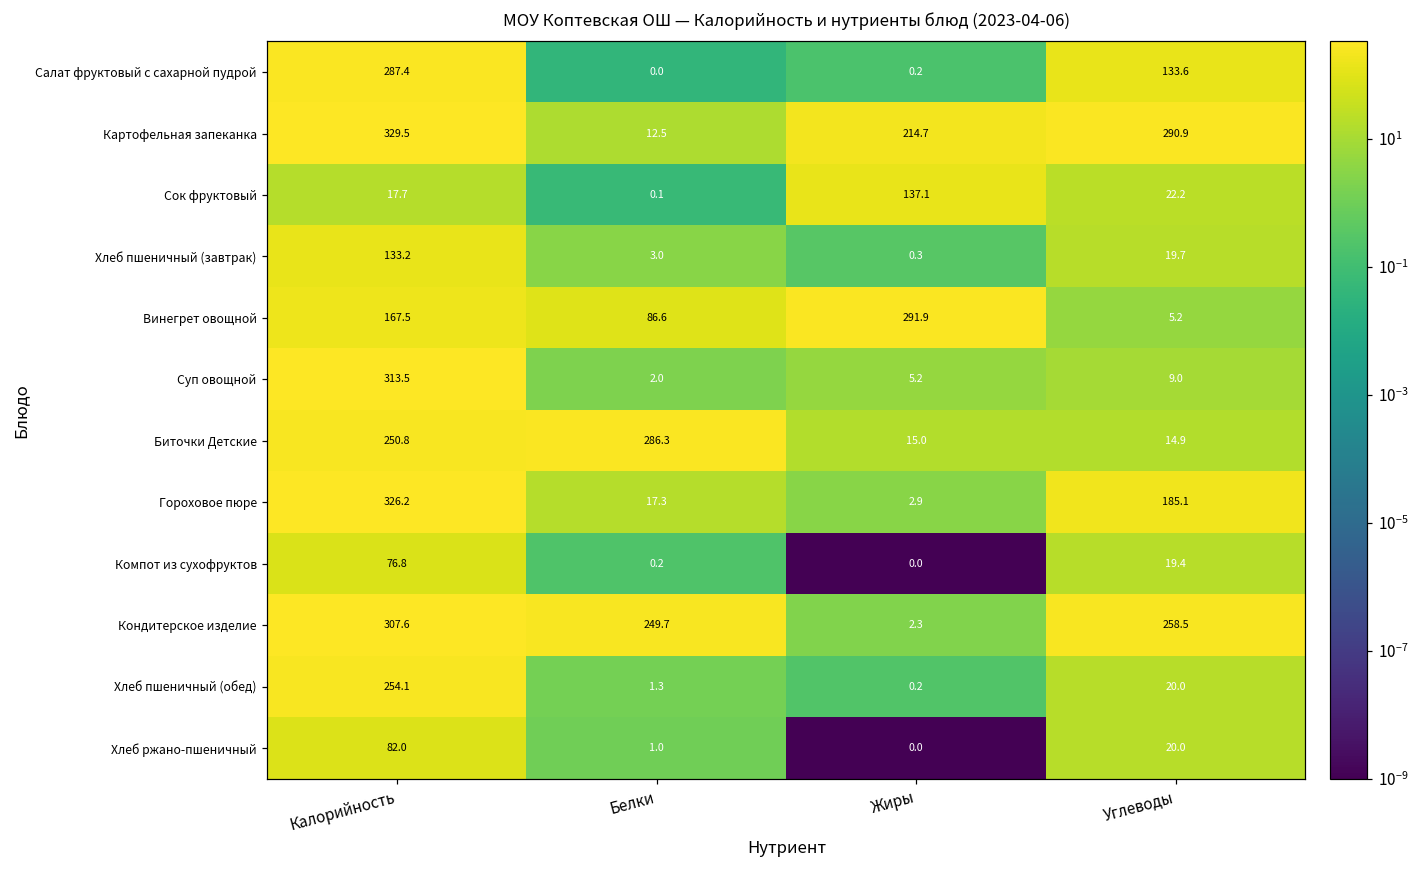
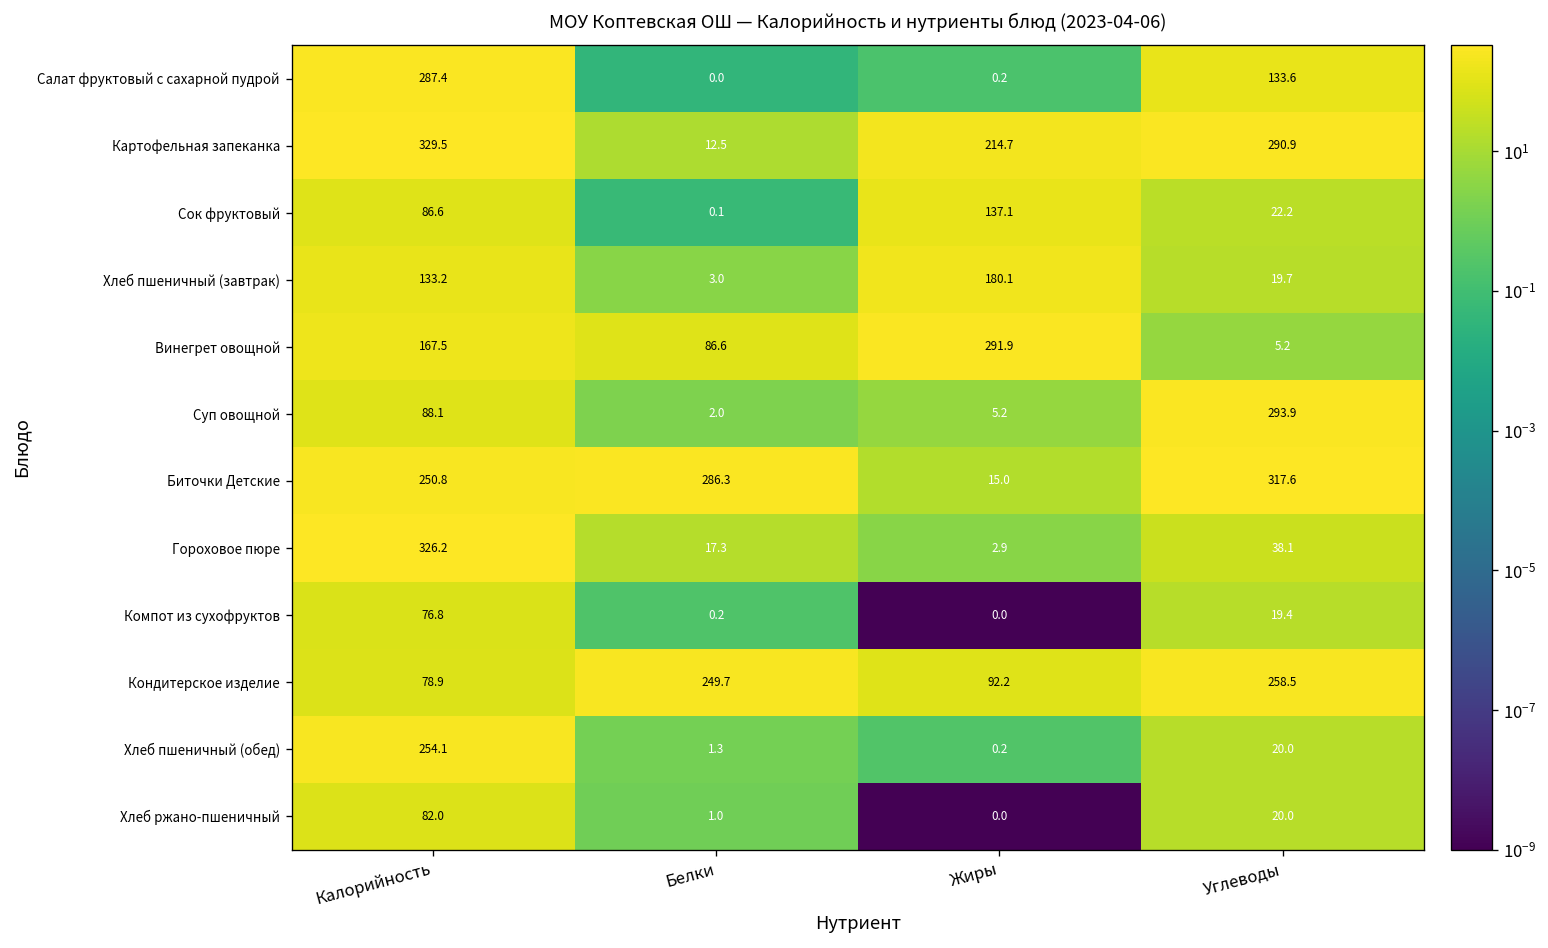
  {
    "Салат фруктовый с сахарной пудрой": {
      "Калорийность": 287.4,
      "Белки": 0.0,
      "Жиры": 0.2,
      "Углеводы": 133.6
    },
    "Картофельная запеканка": {
      "Калорийность": 329.5,
      "Белки": 12.5,
      "Жиры": 214.7,
      "Углеводы": 290.9
    },
    "Сок фруктовый": {
-     "Калорийность": 17.7,
+     "Калорийность": 86.6,
      "Белки": 0.1,
      "Жиры": 137.1,
      "Углеводы": 22.2
    },
    "Хлеб пшеничный (завтрак)": {
      "Калорийность": 133.2,
      "Белки": 3.0,
-     "Жиры": 0.3,
+     "Жиры": 180.1,
      "Углеводы": 19.7
    },
    "Винегрет овощной": {
      "Калорийность": 167.5,
      "Белки": 86.6,
      "Жиры": 291.9,
      "Углеводы": 5.2
    },
    "Суп овощной": {
-     "Калорийность": 313.5,
+     "Калорийность": 88.1,
      "Белки": 2.0,
      "Жиры": 5.2,
-     "Углеводы": 9.0
+     "Углеводы": 293.9
    },
    "Биточки Детские": {
      "Калорийность": 250.8,
      "Белки": 286.3,
      "Жиры": 15.0,
-     "Углеводы": 14.9
+     "Углеводы": 317.6
    },
    "Гороховое пюре": {
      "Калорийность": 326.2,
      "Белки": 17.3,
      "Жиры": 2.9,
-     "Углеводы": 185.1
+     "Углеводы": 38.1
    },
    "Компот из сухофруктов": {
      "Калорийность": 76.8,
      "Белки": 0.2,
      "Жиры": 0.0,
      "Углеводы": 19.4
    },
    "Кондитерское изделие": {
-     "Калорийность": 307.6,
+     "Калорийность": 78.9,
      "Белки": 249.7,
-     "Жиры": 2.3,
+     "Жиры": 92.2,
      "Углеводы": 258.5
    },
    "Хлеб пшеничный (обед)": {
      "Калорийность": 254.1,
      "Белки": 1.3,
      "Жиры": 0.2,
      "Углеводы": 20.0
    },
    "Хлеб ржано-пшеничный": {
      "Калорийность": 82.0,
      "Белки": 1.0,
      "Жиры": 0.0,
      "Углеводы": 20.0
    }
  }
